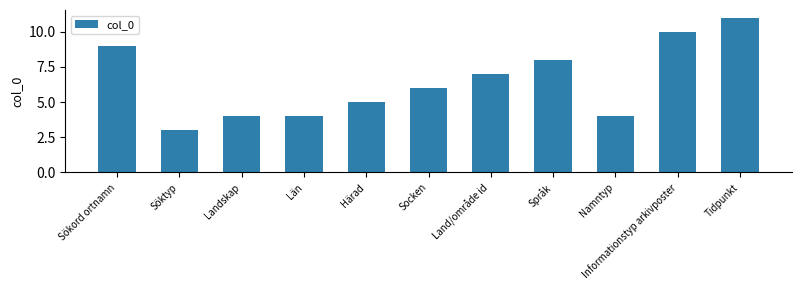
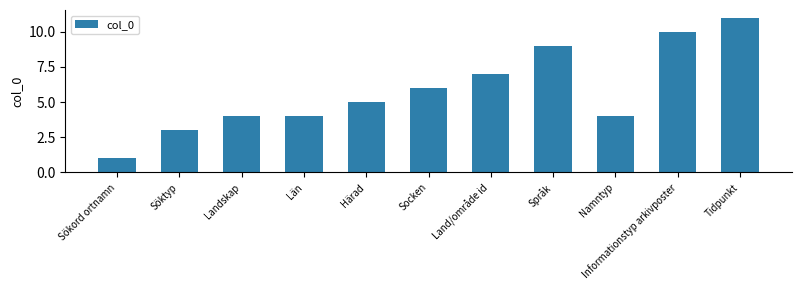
  {
-   "Sökord ortnamn": 9,
+   "Sökord ortnamn": 1,
    "Söktyp": 3,
    "Landskap": 4,
    "Län": 4,
    "Härad": 5,
    "Socken": 6,
    "Land/område id": 7,
-   "Språk": 8,
+   "Språk": 9,
    "Namntyp": 4,
    "Informationstyp arkivposter": 10,
    "Tidpunkt": 11
  }
